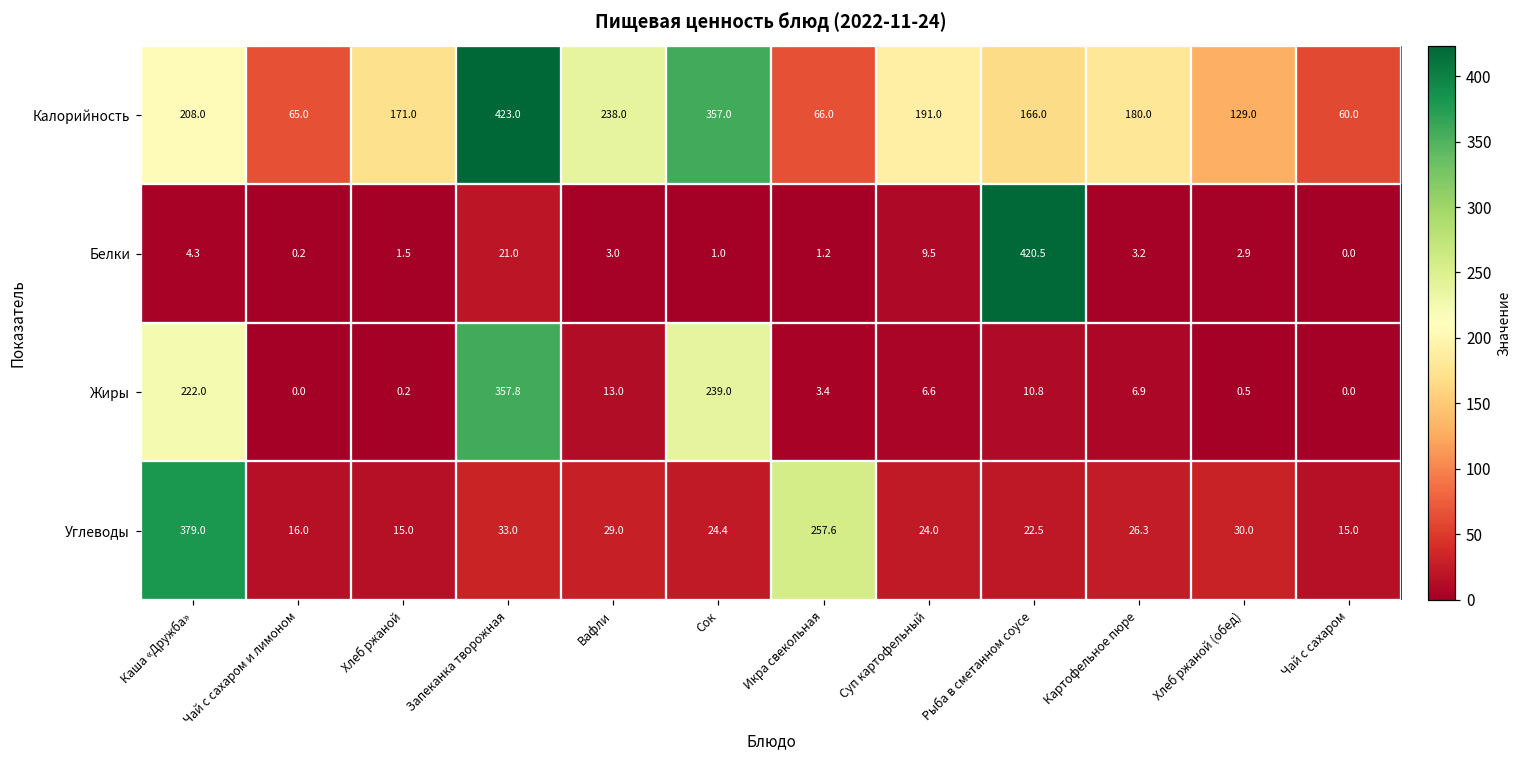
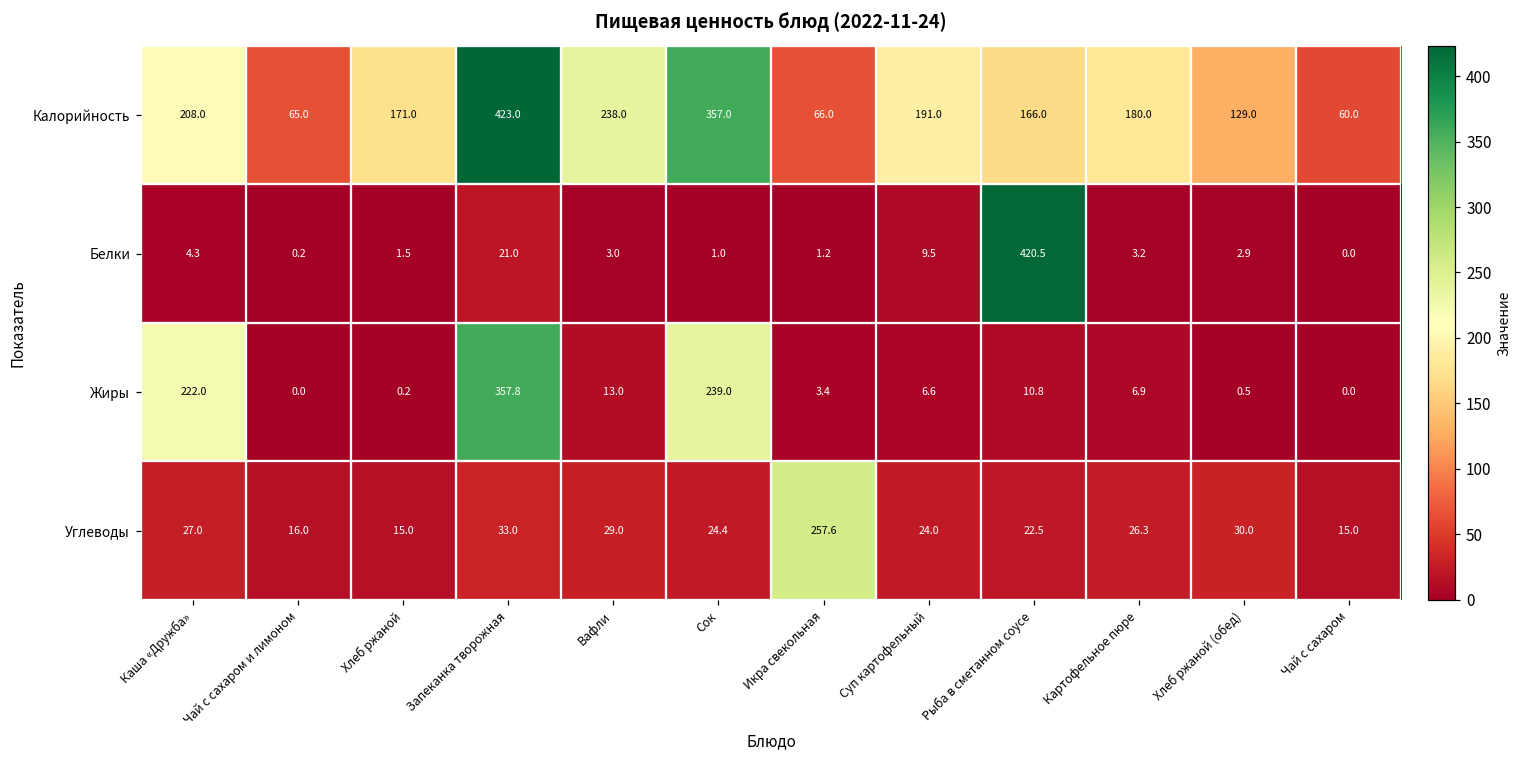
  {
    "Калорийность": {
      "Каша «Дружба»": 208.0,
      "Чай с сахаром и лимоном": 65.0,
      "Хлеб ржаной": 171.0,
      "Запеканка творожная": 423.0,
      "Вафли": 238.0,
      "Сок": 357.0,
      "Икра свекольная": 66.0,
      "Суп картофельный": 191.0,
      "Рыба в сметанном соусе": 166.0,
      "Картофельное пюре": 180.0,
      "Хлеб ржаной (обед)": 129.0,
      "Чай с сахаром": 60.0
    },
    "Белки": {
      "Каша «Дружба»": 4.3,
      "Чай с сахаром и лимоном": 0.2,
      "Хлеб ржаной": 1.5,
      "Запеканка творожная": 21.0,
      "Вафли": 3.0,
      "Сок": 1.0,
      "Икра свекольная": 1.2,
      "Суп картофельный": 9.5,
      "Рыба в сметанном соусе": 420.5,
      "Картофельное пюре": 3.2,
      "Хлеб ржаной (обед)": 2.9,
      "Чай с сахаром": 0.0
    },
    "Жиры": {
      "Каша «Дружба»": 222.0,
      "Чай с сахаром и лимоном": 0.0,
      "Хлеб ржаной": 0.2,
      "Запеканка творожная": 357.8,
      "Вафли": 13.0,
      "Сок": 239.0,
      "Икра свекольная": 3.4,
      "Суп картофельный": 6.6,
      "Рыба в сметанном соусе": 10.8,
      "Картофельное пюре": 6.9,
      "Хлеб ржаной (обед)": 0.5,
      "Чай с сахаром": 0.0
    },
    "Углеводы": {
-     "Каша «Дружба»": 379.0,
+     "Каша «Дружба»": 27.0,
      "Чай с сахаром и лимоном": 16.0,
      "Хлеб ржаной": 15.0,
      "Запеканка творожная": 33.0,
      "Вафли": 29.0,
      "Сок": 24.4,
      "Икра свекольная": 257.6,
      "Суп картофельный": 24.0,
      "Рыба в сметанном соусе": 22.5,
      "Картофельное пюре": 26.3,
      "Хлеб ржаной (обед)": 30.0,
      "Чай с сахаром": 15.0
    }
  }
